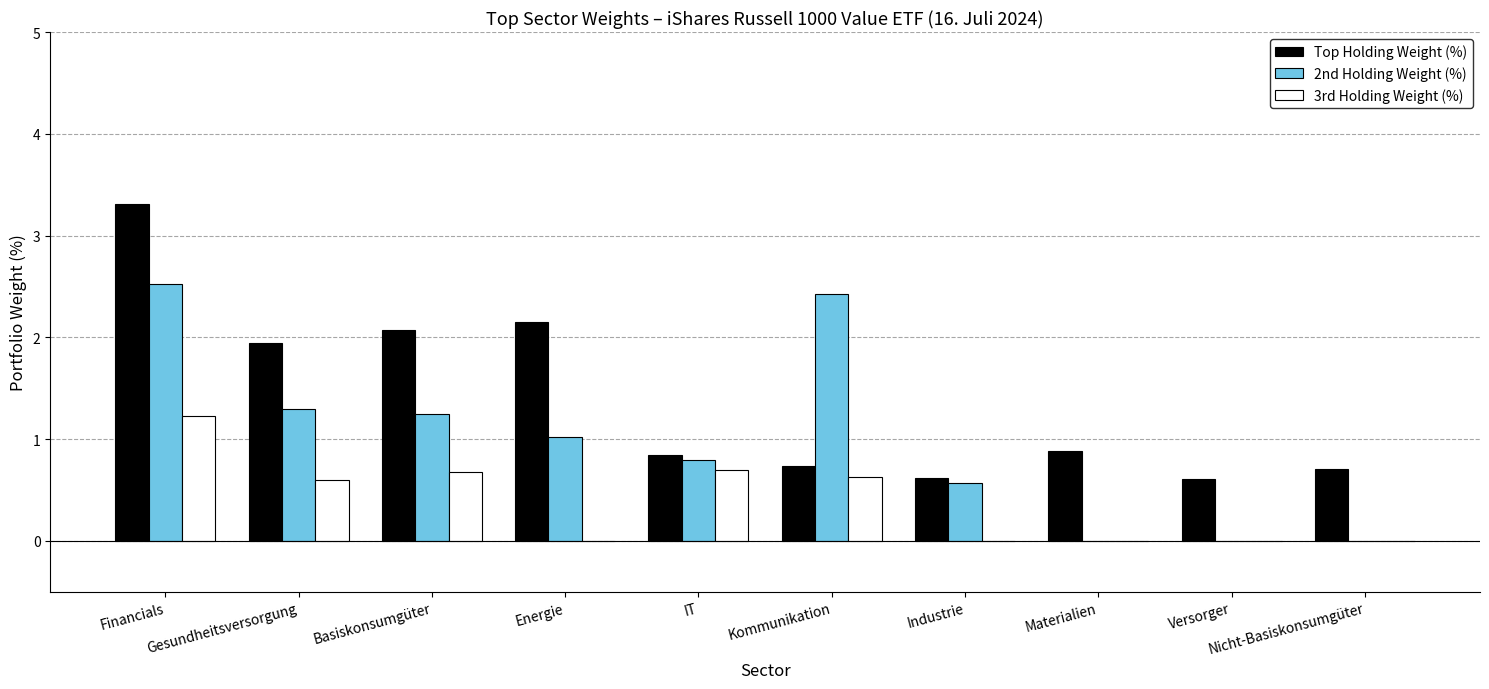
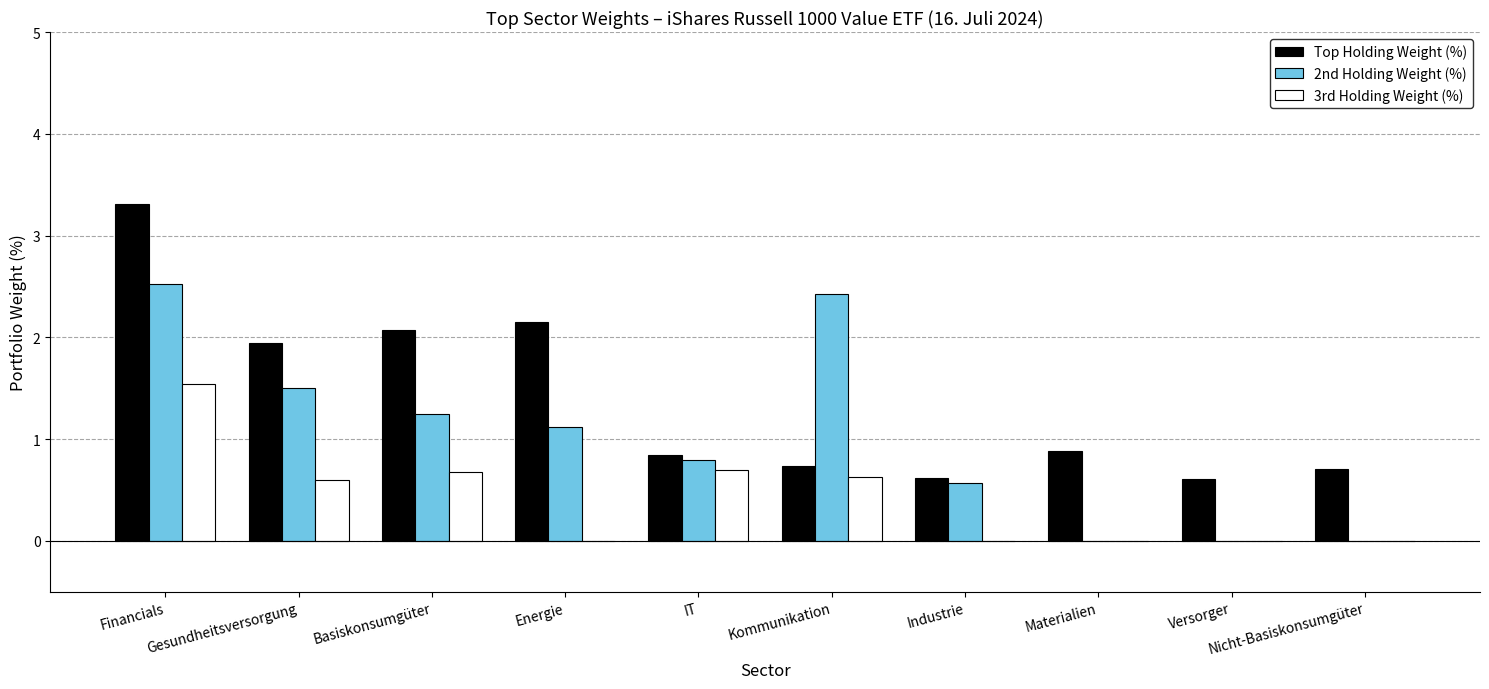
  {
    "Top Holding Weight (%)": {
      "Financials": 3.31,
      "Gesundheitsversorgung": 1.94,
      "Basiskonsumgüter": 2.07,
      "Energie": 2.15,
      "IT": 0.84,
      "Kommunikation": 0.74,
      "Industrie": 0.62,
      "Materialien": 0.88,
      "Versorger": 0.61,
      "Nicht-Basiskonsumgüter": 0.71
    },
    "2nd Holding Weight (%)": {
      "Financials": 2.52,
-     "Gesundheitsversorgung": 1.3,
+     "Gesundheitsversorgung": 1.5,
      "Basiskonsumgüter": 1.25,
-     "Energie": 1.02,
+     "Energie": 1.12,
      "IT": 0.79,
      "Kommunikation": 2.43,
      "Industrie": 0.57,
      "Materialien": 0.00,
      "Versorger": 0.00,
      "Nicht-Basiskonsumgüter": 0.00
    },
    "3rd Holding Weight (%)": {
-     "Financials": 1.23,
+     "Financials": 1.54,
      "Gesundheitsversorgung": 0.60,
      "Basiskonsumgüter": 0.68,
      "Energie": 0.00,
      "IT": 0.70,
      "Kommunikation": 0.63,
      "Industrie": 0.00,
      "Materialien": 0.00,
      "Versorger": 0.00,
      "Nicht-Basiskonsumgüter": 0.00
    }
  }
